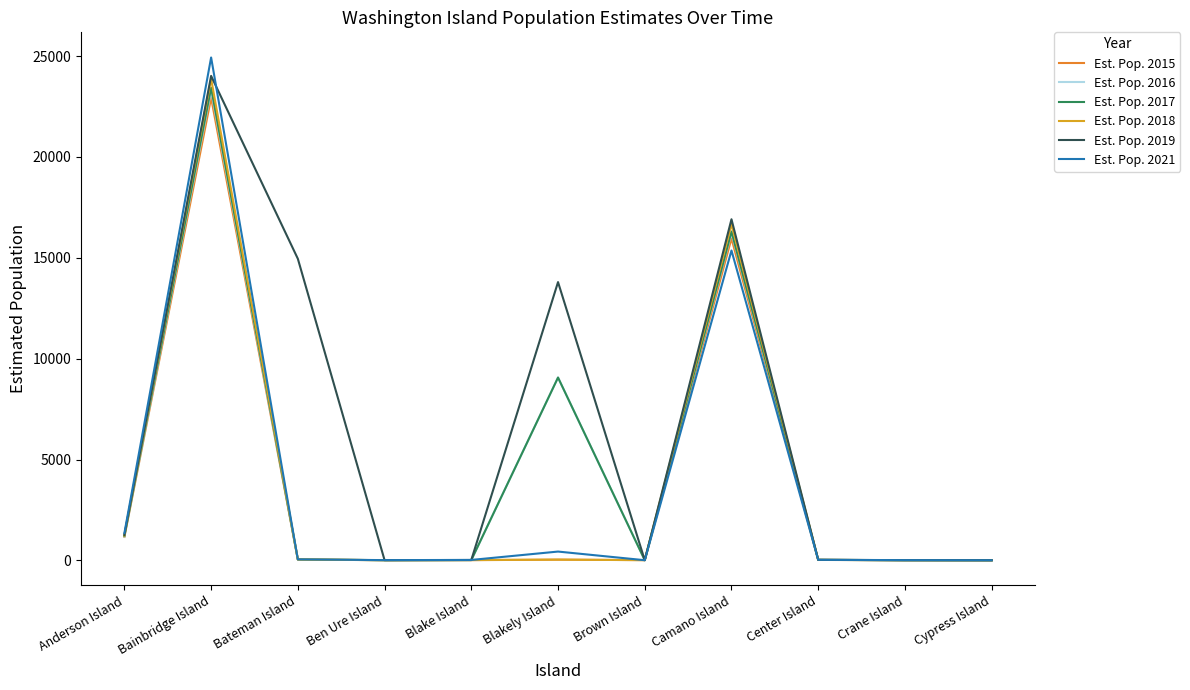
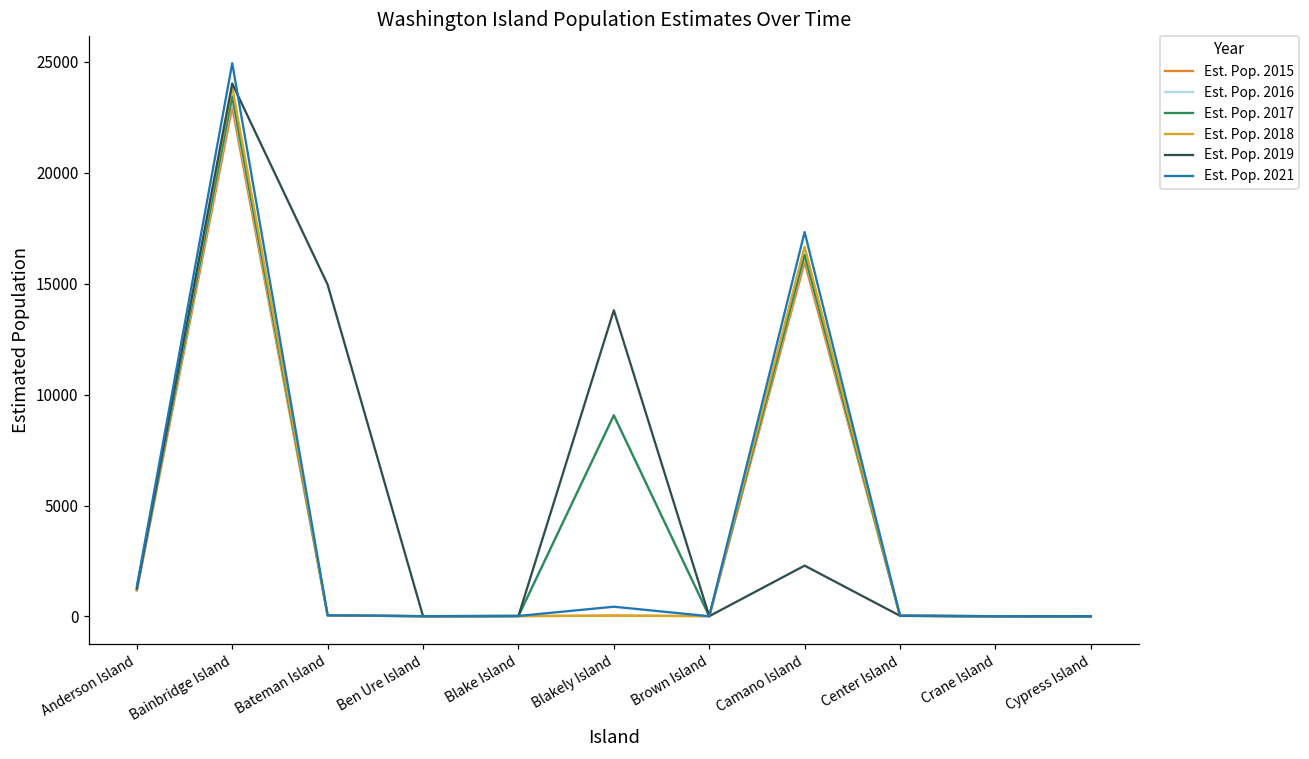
  {
    "Est. Pop. 2016": {
      "Bainbridge Island": 23300
    },
    "Est. Pop. 2017": {
      "Bainbridge Island": 23400
    },
    "Est. Pop. 2019": {
      "Bainbridge Island": 24000,
      "Bateman Island": 15000,
      "Blakely Island": 13800,
-     "Camano Island": 16900
+     "Camano Island": 2300
    },
    "Est. Pop. 2021": {
      "Bainbridge Island": 24900,
      "Blakely Island": 400,
-     "Camano Island": 15400
+     "Camano Island": 17300
    }
  }
